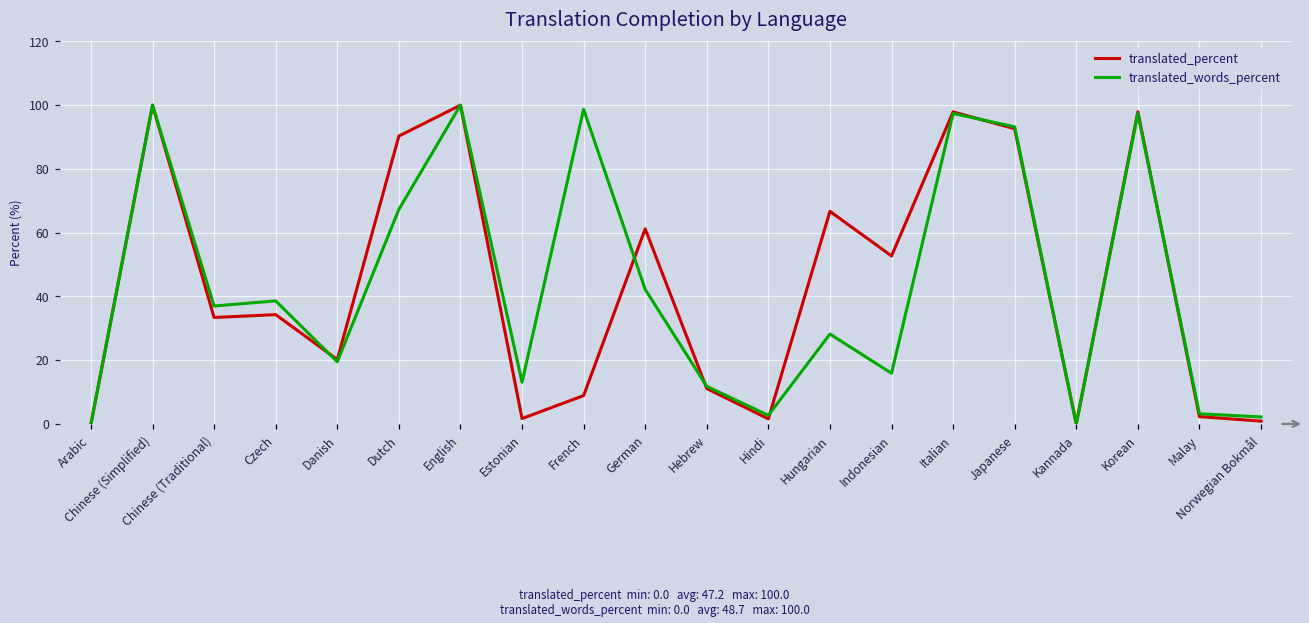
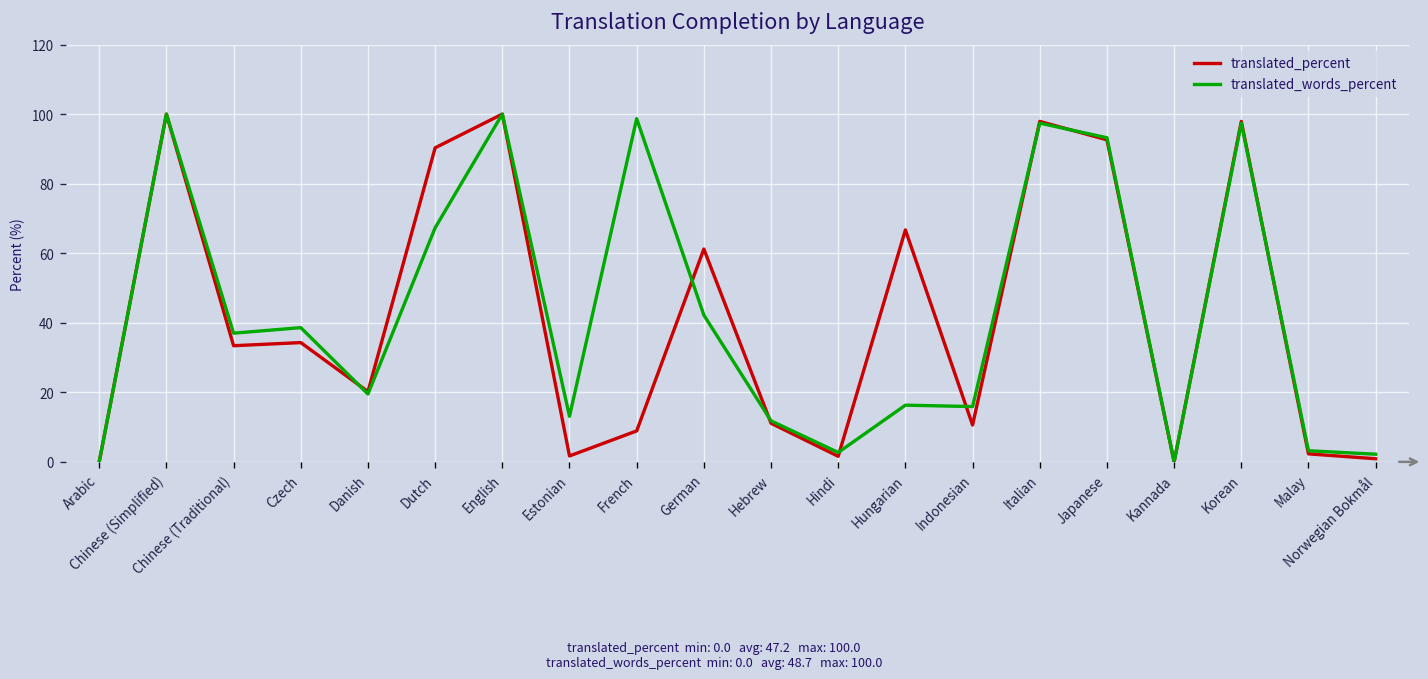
  {
    "translated_percent": {
      "Chinese (Traditional)": 33,
      "Czech": 34,
      "Dutch": 90,
      "Estonian": 2,
      "French": 9,
      "German": 61,
      "Hindi": 2,
      "Hungarian": 67,
-     "Indonesian": 53,
+     "Indonesian": 11,
      "Malay": 2,
      "Norwegian Bokmål": 1
    },
    "translated_words_percent": {
      "Chinese (Traditional)": 37,
      "Czech": 39,
      "Dutch": 67,
      "Estonian": 13,
      "French": 99,
      "German": 42,
      "Hindi": 3,
-     "Hungarian": 28,
+     "Hungarian": 16,
      "Indonesian": 16,
      "Malay": 3,
      "Norwegian Bokmål": 2
    }
  }
